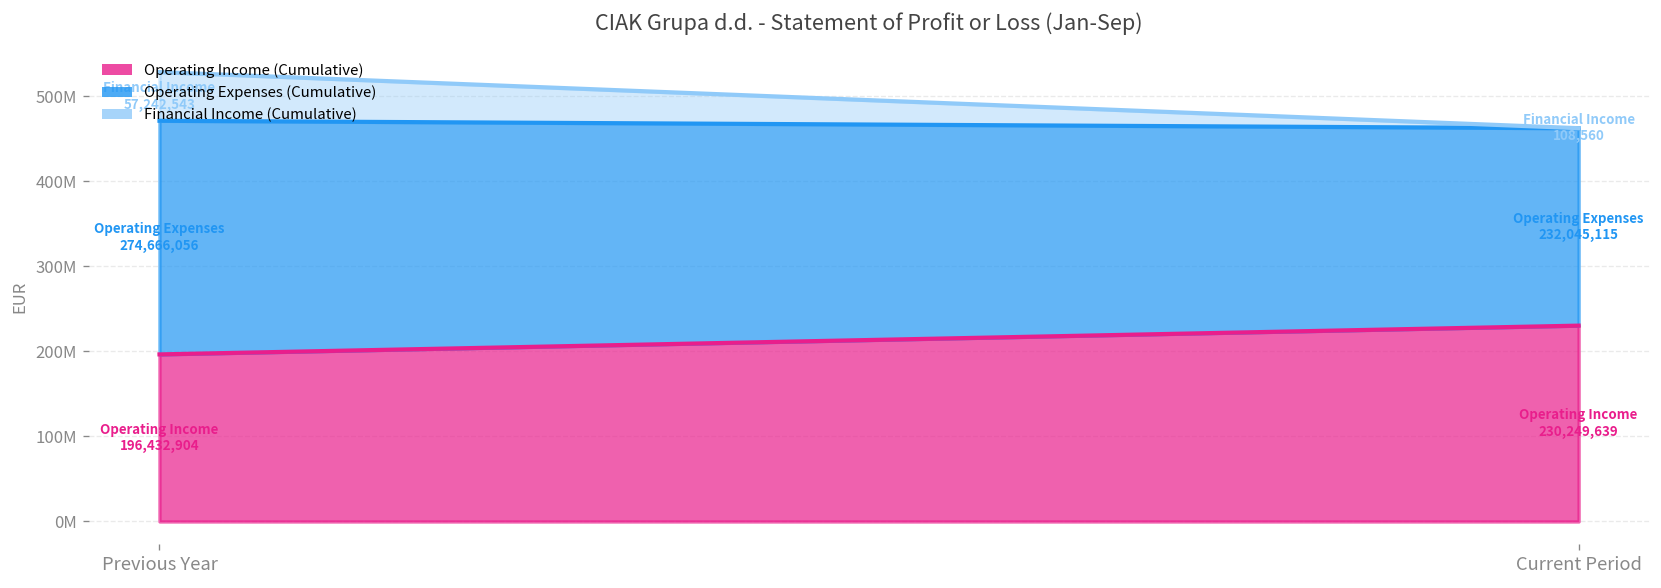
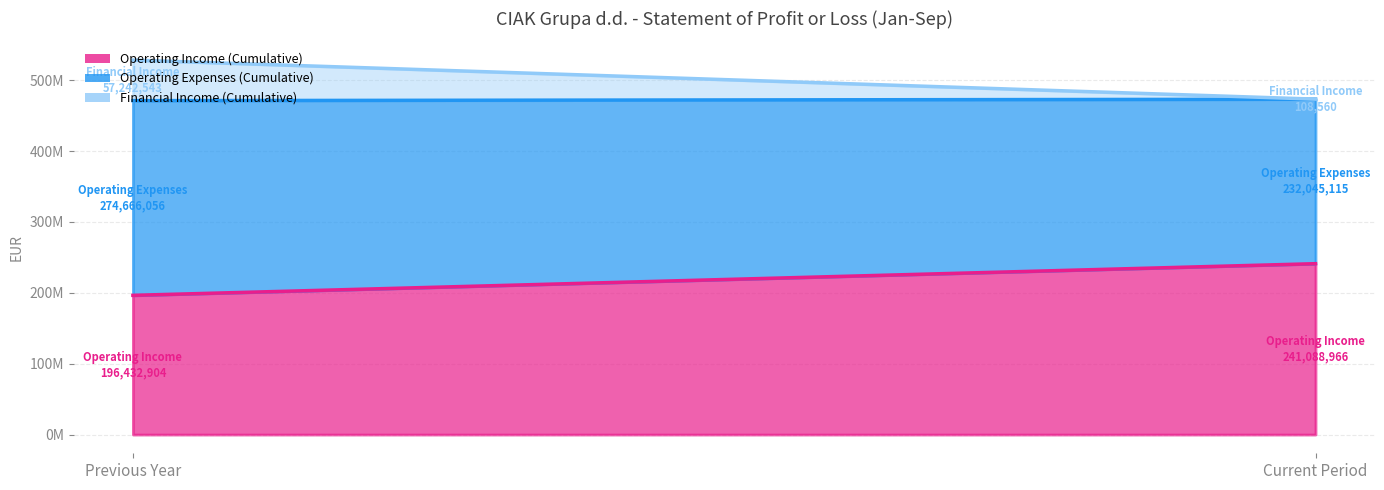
  {
    "Operating Income (Cumulative)": {
-     "Current Period": "230,249,639"
+     "Current Period": "241,088,966"
    },
    "Financial Income (Cumulative)": {
      "Previous Year": "57,242,543"
    }
  }
